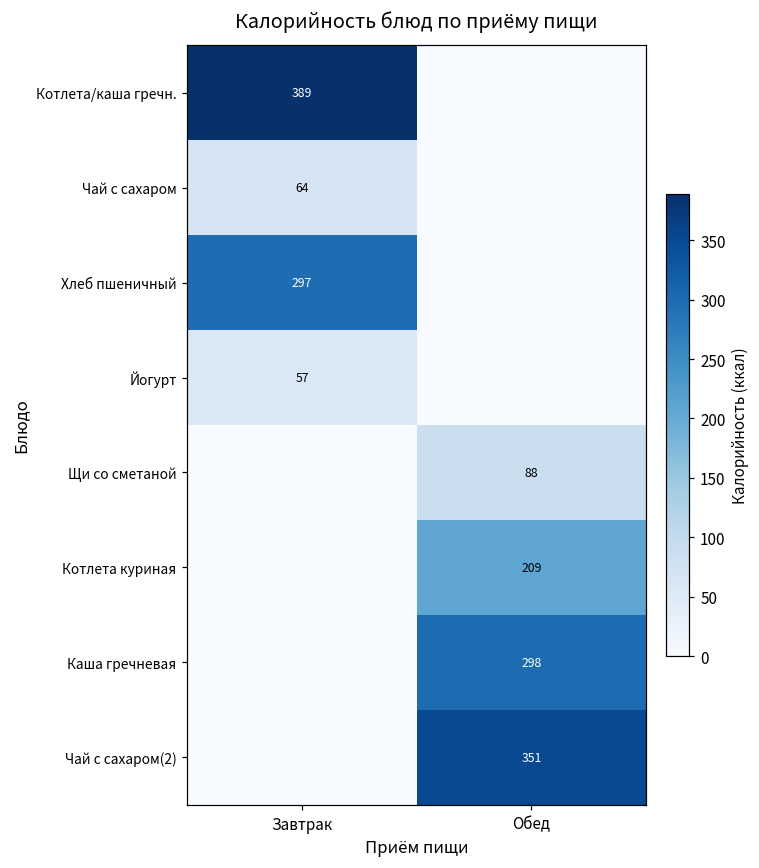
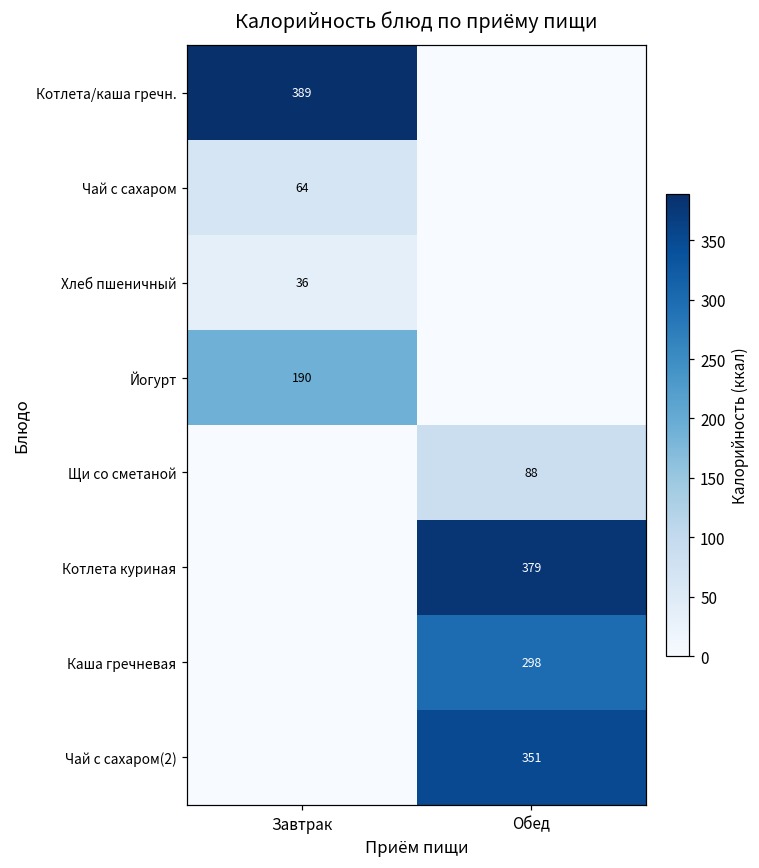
  {
    "Котлета/каша гречн.": {
      "Завтрак": 389
    },
    "Чай с сахаром": {
      "Завтрак": 64
    },
    "Хлеб пшеничный": {
-     "Завтрак": 297
+     "Завтрак": 36
    },
    "Йогурт": {
-     "Завтрак": 57
+     "Завтрак": 190
    },
    "Щи со сметаной": {
      "Обед": 88
    },
    "Котлета куриная": {
-     "Обед": 209
+     "Обед": 379
    },
    "Каша гречневая": {
      "Обед": 298
    },
    "Чай с сахаром(2)": {
      "Обед": 351
    }
  }
